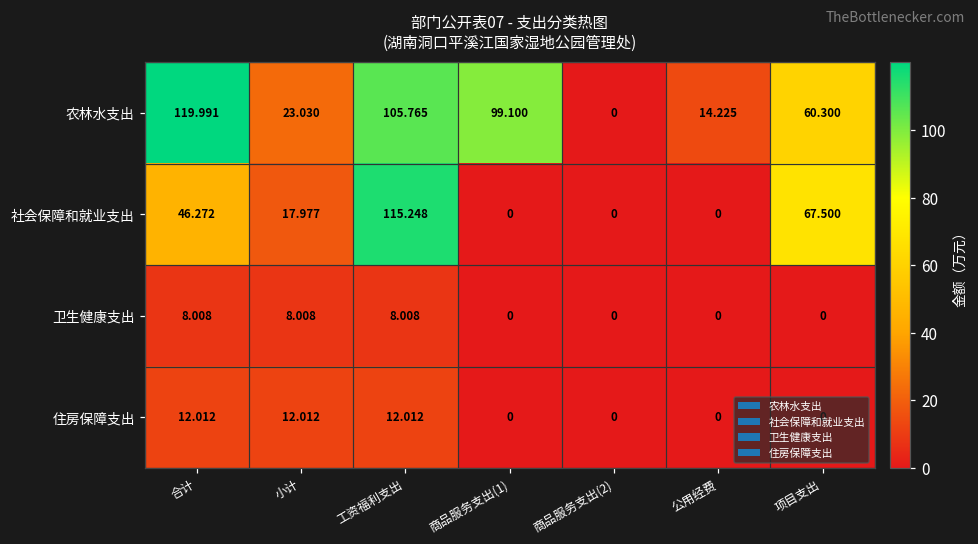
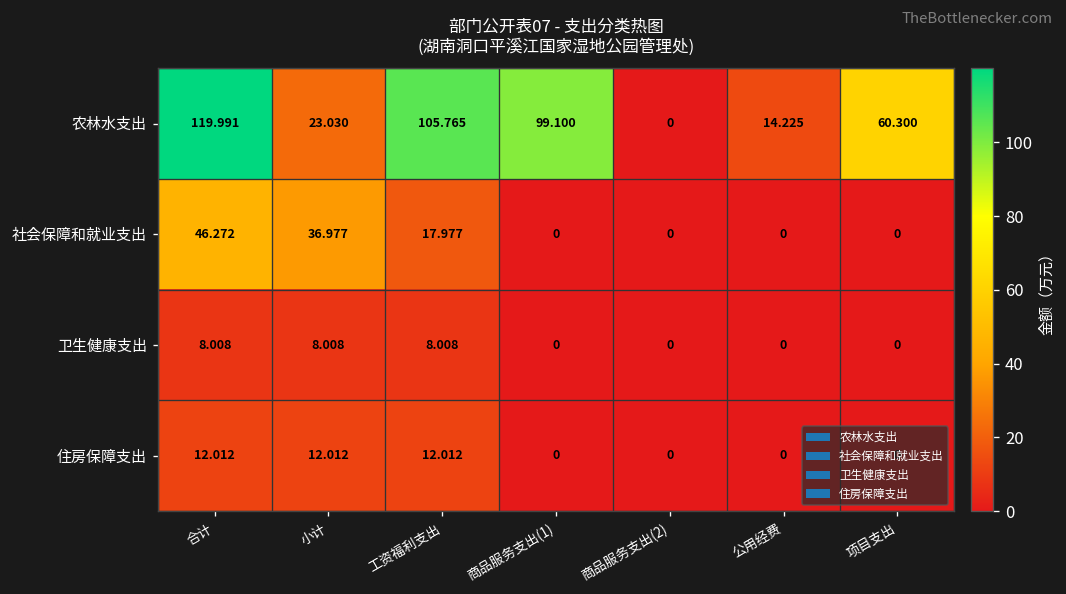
  {
    "农林水支出": {
      "合计": 119.991,
      "小计": 23.030,
      "工资福利支出": 105.765,
      "商品服务支出(1)": 99.100,
      "商品服务支出(2)": 0,
      "公用经费": 14.225,
      "项目支出": 60.300
    },
    "社会保障和就业支出": {
      "合计": 46.272,
-     "小计": 17.977,
-     "工资福利支出": 115.248,
+     "小计": 36.977,
+     "工资福利支出": 17.977,
      "商品服务支出(1)": 0,
      "商品服务支出(2)": 0,
      "公用经费": 0,
-     "项目支出": 67.500
+     "项目支出": 0
    },
    "卫生健康支出": {
      "合计": 8.008,
      "小计": 8.008,
      "工资福利支出": 8.008,
      "商品服务支出(1)": 0,
      "商品服务支出(2)": 0,
      "公用经费": 0,
      "项目支出": 0
    },
    "住房保障支出": {
      "合计": 12.012,
      "小计": 12.012,
      "工资福利支出": 12.012,
      "商品服务支出(1)": 0,
      "商品服务支出(2)": 0,
      "公用经费": 0
    }
  }
